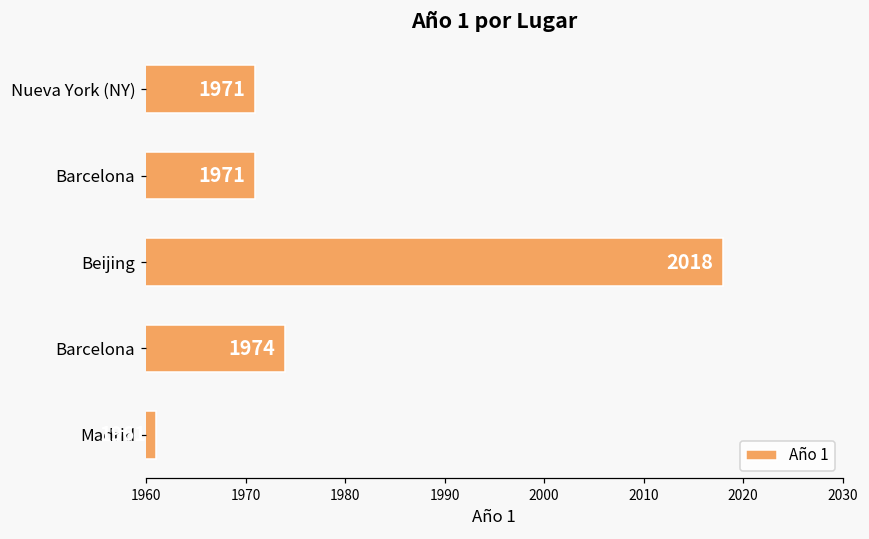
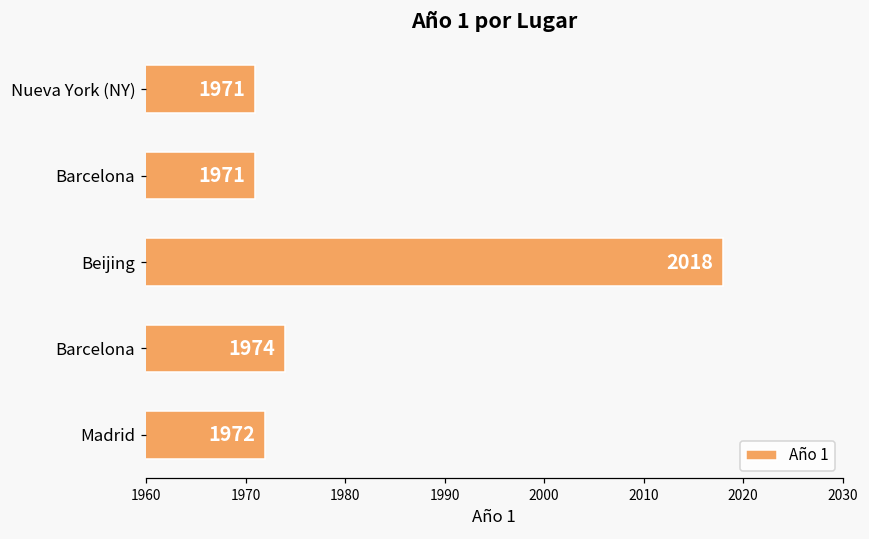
  {
-   "Madrid": 1961
+   "Madrid": 1972
  }
